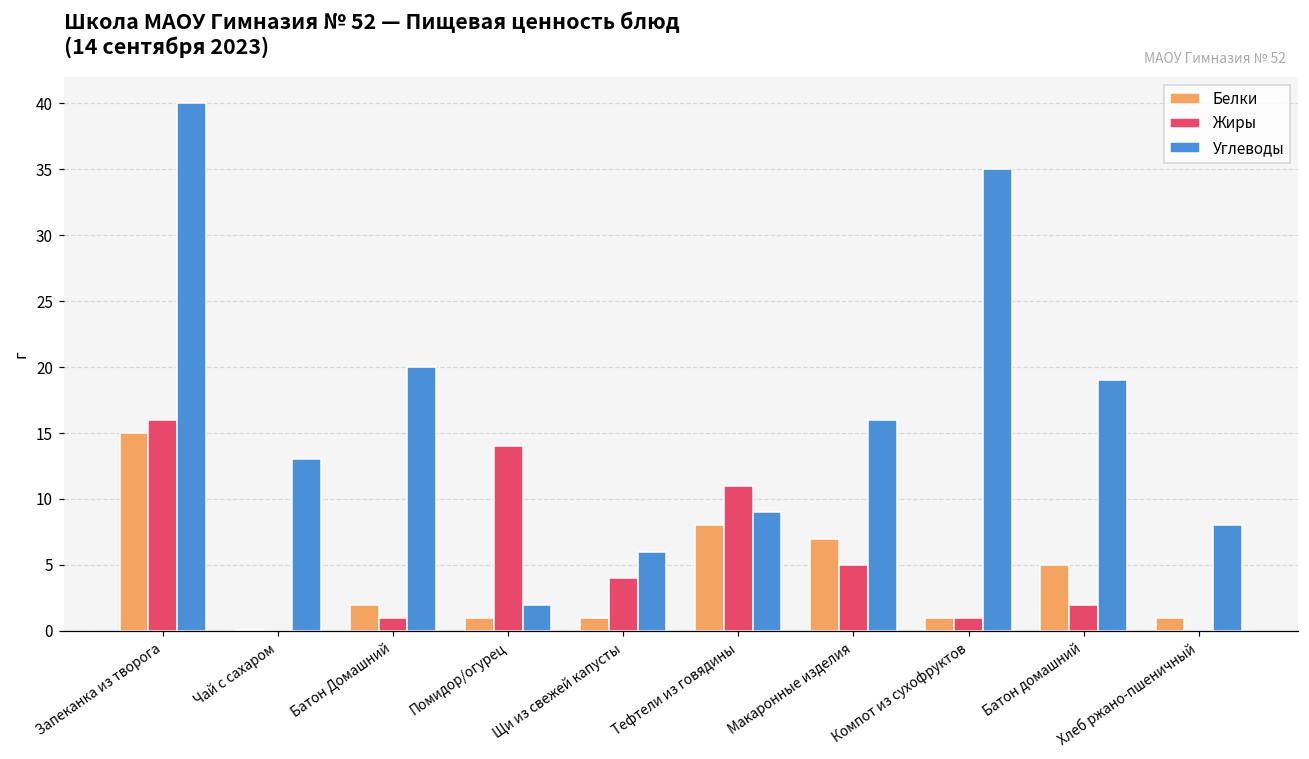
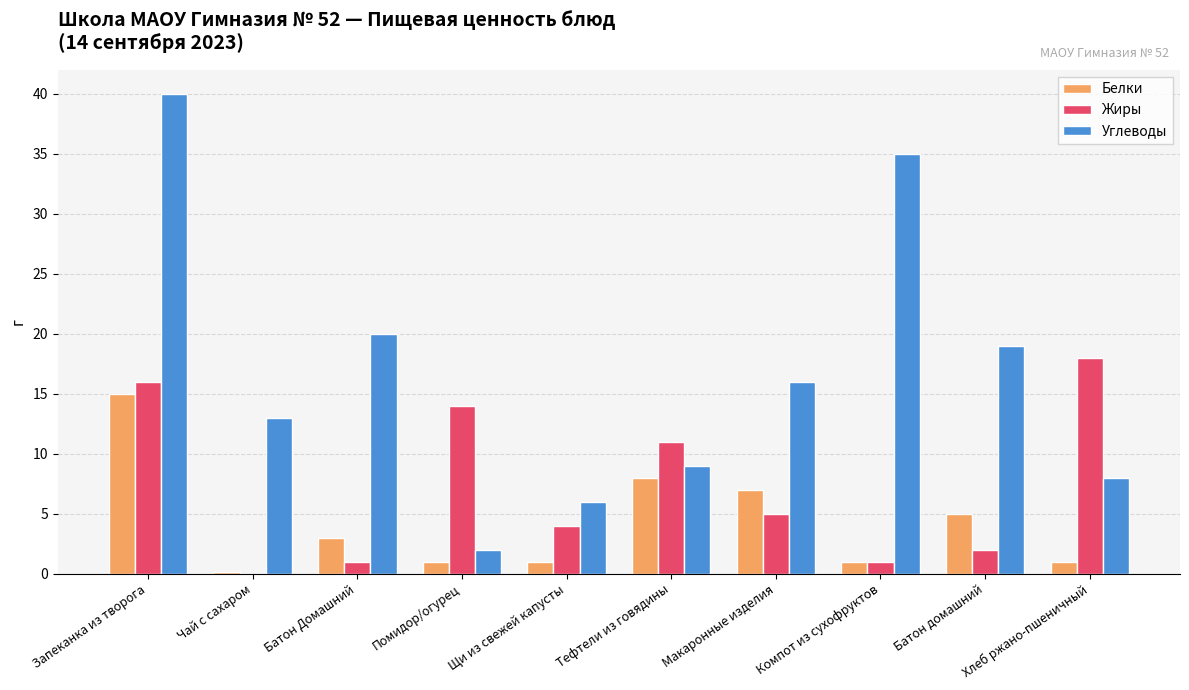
  {
    "Белки": {
      "Запеканка из творога": 15,
-     "Батон Домашний": 2,
+     "Батон Домашний": 3,
      "Помидор/огурец": 1,
      "Щи из свежей капусты": 1,
      "Тефтели из говядины": 8,
      "Макаронные изделия": 7,
      "Компот из сухофруктов": 1,
      "Батон домашний": 5,
      "Хлеб ржано-пшеничный": 1
    },
    "Жиры": {
      "Запеканка из творога": 16,
      "Чай с сахаром": 0,
      "Батон Домашний": 1,
      "Помидор/огурец": 14,
      "Щи из свежей капусты": 4,
      "Тефтели из говядины": 11,
      "Макаронные изделия": 5,
      "Компот из сухофруктов": 1,
      "Батон домашний": 2,
-     "Хлеб ржано-пшеничный": 0
+     "Хлеб ржано-пшеничный": 18
    },
    "Углеводы": {
      "Запеканка из творога": 40,
      "Чай с сахаром": 13,
      "Батон Домашний": 20,
      "Помидор/огурец": 2,
      "Щи из свежей капусты": 6,
      "Тефтели из говядины": 9,
      "Макаронные изделия": 16,
      "Компот из сухофруктов": 35,
      "Батон домашний": 19,
      "Хлеб ржано-пшеничный": 8
    }
  }
